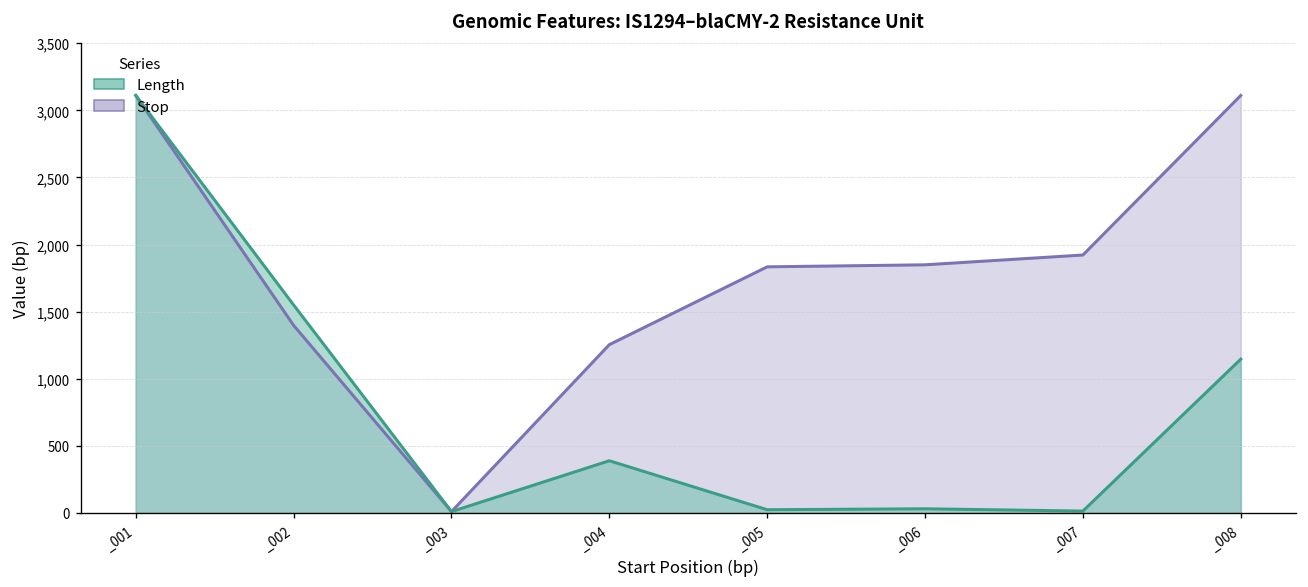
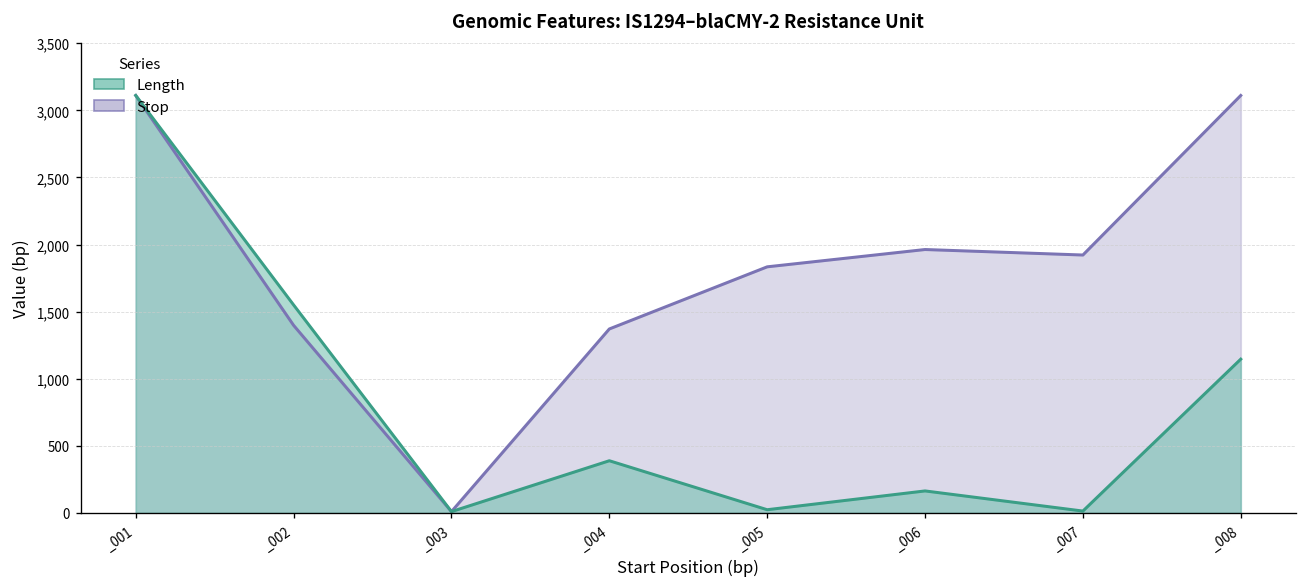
  {
    "Stop": {
      "_002": "1,400",
-     "_004": "1,250",
+     "_004": "1,370",
      "_005": "1,830",
-     "_006": "1,850",
+     "_006": "1,960",
      "_007": "1,920",
      "_008": "3,110"
    },
    "Length": {
      "_002": "1,550",
      "_004": "390",
      "_005": "20",
-     "_006": "30",
+     "_006": "160",
      "_007": "10",
      "_008": "1,150"
    }
  }
